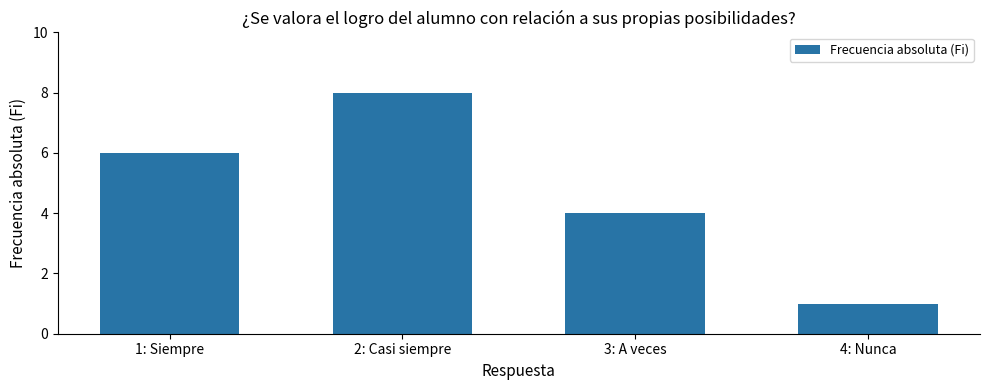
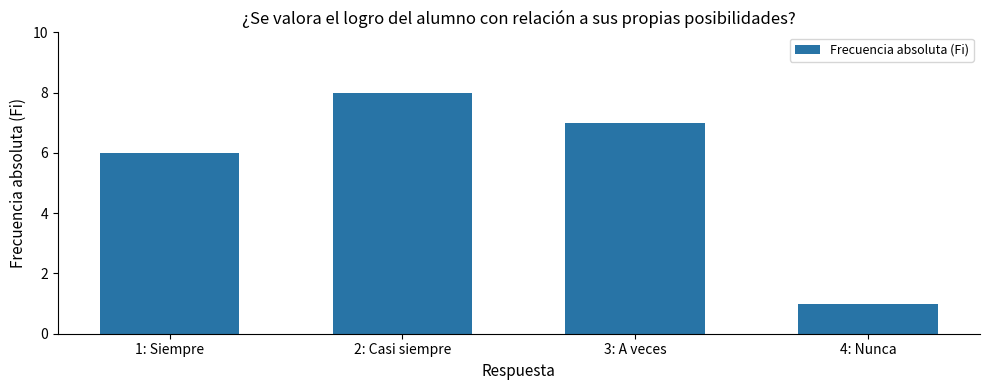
  {
    "1: Siempre": 6,
    "2: Casi siempre": 8,
-   "3: A veces": 4,
+   "3: A veces": 7,
    "4: Nunca": 1
  }
